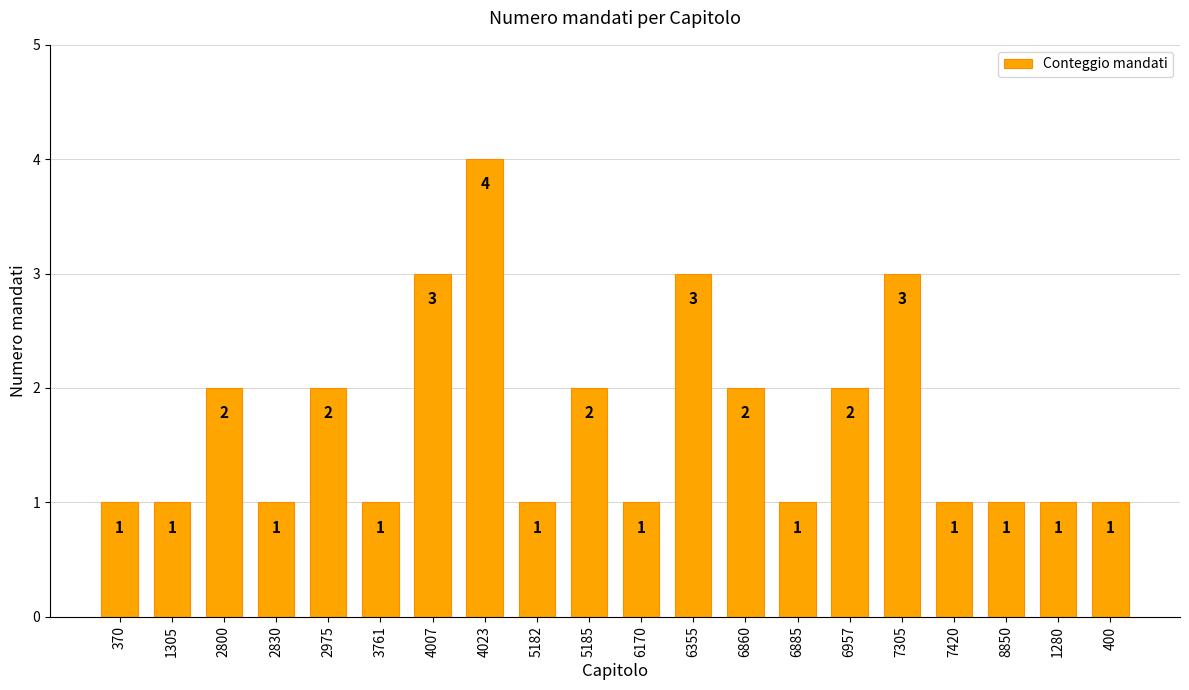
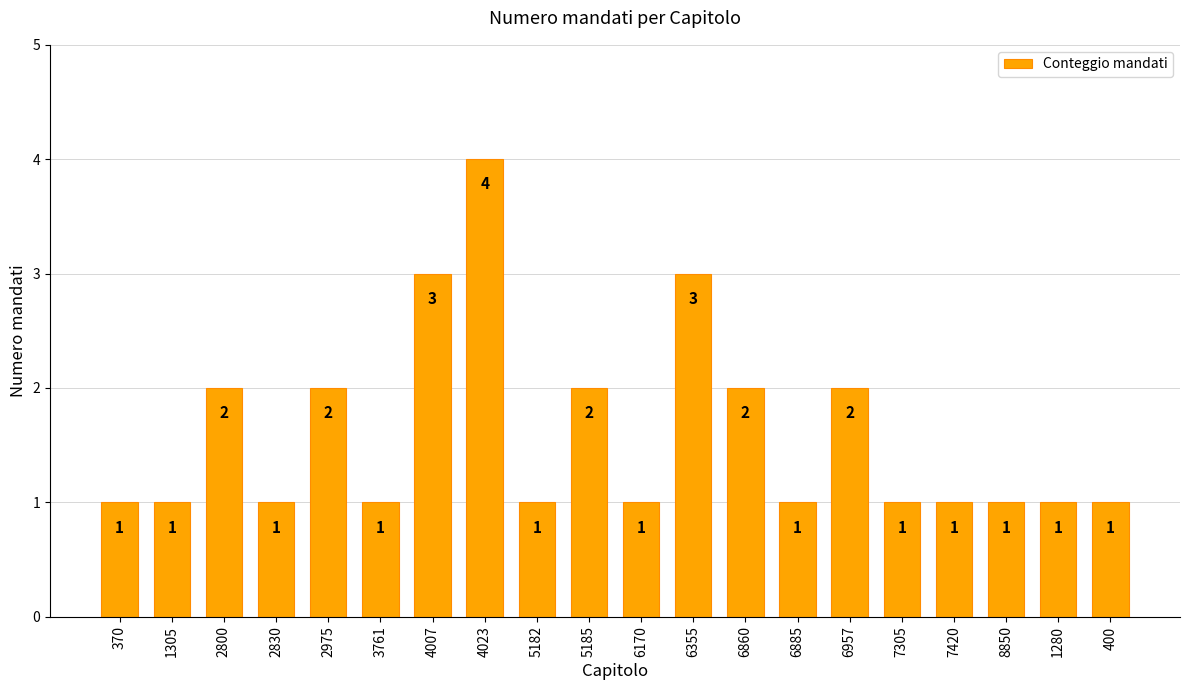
  {
    "370": 1,
    "1305": 1,
    "2800": 2,
    "2830": 1,
    "2975": 2,
    "3761": 1,
    "4007": 3,
    "4023": 4,
    "5182": 1,
    "5185": 2,
    "6170": 1,
    "6355": 3,
    "6860": 2,
    "6885": 1,
    "6957": 2,
-   "7305": 3,
+   "7305": 1,
    "7420": 1,
    "8850": 1,
    "1280": 1,
    "400": 1
  }
